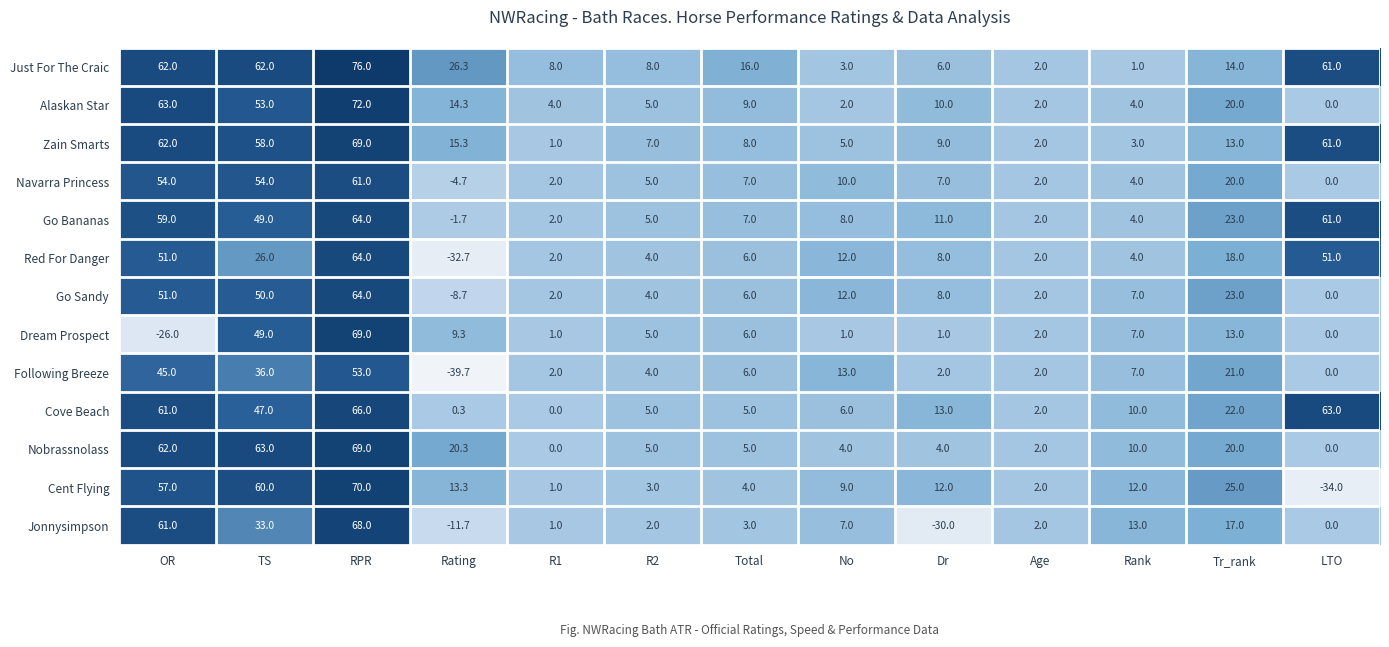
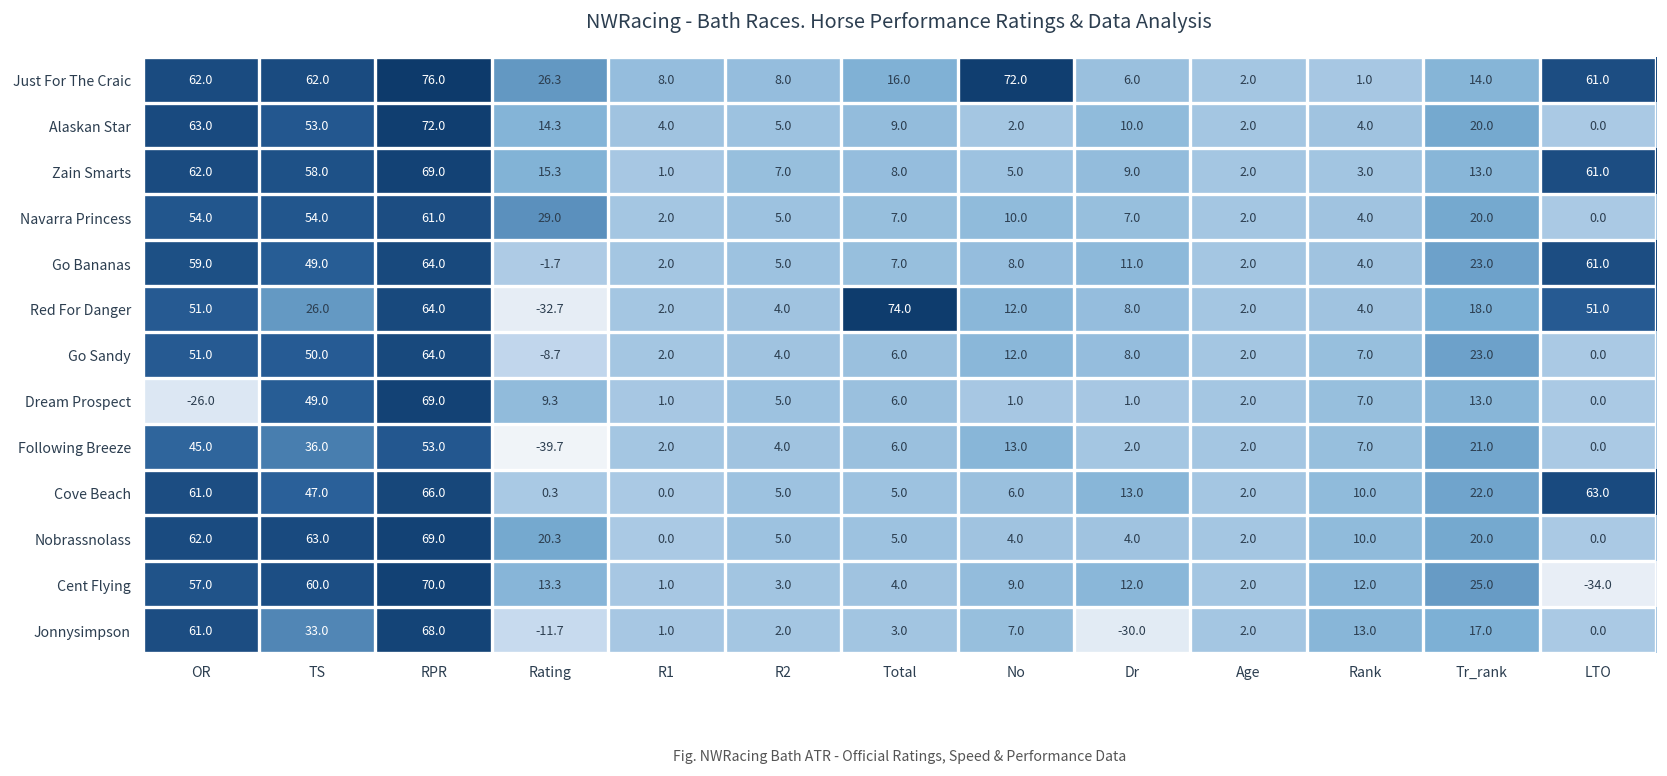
  {
    "Just For The Craic": {
      "OR": 62.0,
      "TS": 62.0,
      "RPR": 76.0,
      "Rating": 26.3,
      "R1": 8.0,
      "R2": 8.0,
      "Total": 16.0,
-     "No": 3.0,
+     "No": 72.0,
      "Dr": 6.0,
      "Age": 2.0,
      "Rank": 1.0,
      "Tr_rank": 14.0,
      "LTO": 61.0
    },
    "Alaskan Star": {
      "OR": 63.0,
      "TS": 53.0,
      "RPR": 72.0,
      "Rating": 14.3,
      "R1": 4.0,
      "R2": 5.0,
      "Total": 9.0,
      "No": 2.0,
      "Dr": 10.0,
      "Age": 2.0,
      "Rank": 4.0,
      "Tr_rank": 20.0,
      "LTO": 0.0
    },
    "Zain Smarts": {
      "OR": 62.0,
      "TS": 58.0,
      "RPR": 69.0,
      "Rating": 15.3,
      "R1": 1.0,
      "R2": 7.0,
      "Total": 8.0,
      "No": 5.0,
      "Dr": 9.0,
      "Age": 2.0,
      "Rank": 3.0,
      "Tr_rank": 13.0,
      "LTO": 61.0
    },
    "Navarra Princess": {
      "OR": 54.0,
      "TS": 54.0,
      "RPR": 61.0,
-     "Rating": -4.7,
+     "Rating": 29.0,
      "R1": 2.0,
      "R2": 5.0,
      "Total": 7.0,
      "No": 10.0,
      "Dr": 7.0,
      "Age": 2.0,
      "Rank": 4.0,
      "Tr_rank": 20.0,
      "LTO": 0.0
    },
    "Go Bananas": {
      "OR": 59.0,
      "TS": 49.0,
      "RPR": 64.0,
      "Rating": -1.7,
      "R1": 2.0,
      "R2": 5.0,
      "Total": 7.0,
      "No": 8.0,
      "Dr": 11.0,
      "Age": 2.0,
      "Rank": 4.0,
      "Tr_rank": 23.0,
      "LTO": 61.0
    },
    "Red For Danger": {
      "OR": 51.0,
      "TS": 26.0,
      "RPR": 64.0,
      "Rating": -32.7,
      "R1": 2.0,
      "R2": 4.0,
-     "Total": 6.0,
+     "Total": 74.0,
      "No": 12.0,
      "Dr": 8.0,
      "Age": 2.0,
      "Rank": 4.0,
      "Tr_rank": 18.0,
      "LTO": 51.0
    },
    "Go Sandy": {
      "OR": 51.0,
      "TS": 50.0,
      "RPR": 64.0,
      "Rating": -8.7,
      "R1": 2.0,
      "R2": 4.0,
      "Total": 6.0,
      "No": 12.0,
      "Dr": 8.0,
      "Age": 2.0,
      "Rank": 7.0,
      "Tr_rank": 23.0,
      "LTO": 0.0
    },
    "Dream Prospect": {
      "OR": -26.0,
      "TS": 49.0,
      "RPR": 69.0,
      "Rating": 9.3,
      "R1": 1.0,
      "R2": 5.0,
      "Total": 6.0,
      "No": 1.0,
      "Dr": 1.0,
      "Age": 2.0,
      "Rank": 7.0,
      "Tr_rank": 13.0,
      "LTO": 0.0
    },
    "Following Breeze": {
      "OR": 45.0,
      "TS": 36.0,
      "RPR": 53.0,
      "Rating": -39.7,
      "R1": 2.0,
      "R2": 4.0,
      "Total": 6.0,
      "No": 13.0,
      "Dr": 2.0,
      "Age": 2.0,
      "Rank": 7.0,
      "Tr_rank": 21.0,
      "LTO": 0.0
    },
    "Cove Beach": {
      "OR": 61.0,
      "TS": 47.0,
      "RPR": 66.0,
      "Rating": 0.3,
      "R1": 0.0,
      "R2": 5.0,
      "Total": 5.0,
      "No": 6.0,
      "Dr": 13.0,
      "Age": 2.0,
      "Rank": 10.0,
      "Tr_rank": 22.0,
      "LTO": 63.0
    },
    "Nobrassnolass": {
      "OR": 62.0,
      "TS": 63.0,
      "RPR": 69.0,
      "Rating": 20.3,
      "R1": 0.0,
      "R2": 5.0,
      "Total": 5.0,
      "No": 4.0,
      "Dr": 4.0,
      "Age": 2.0,
      "Rank": 10.0,
      "Tr_rank": 20.0,
      "LTO": 0.0
    },
    "Cent Flying": {
      "OR": 57.0,
      "TS": 60.0,
      "RPR": 70.0,
      "Rating": 13.3,
      "R1": 1.0,
      "R2": 3.0,
      "Total": 4.0,
      "No": 9.0,
      "Dr": 12.0,
      "Age": 2.0,
      "Rank": 12.0,
      "Tr_rank": 25.0,
      "LTO": -34.0
    },
    "Jonnysimpson": {
      "OR": 61.0,
      "TS": 33.0,
      "RPR": 68.0,
      "Rating": -11.7,
      "R1": 1.0,
      "R2": 2.0,
      "Total": 3.0,
      "No": 7.0,
      "Dr": -30.0,
      "Age": 2.0,
      "Rank": 13.0,
      "Tr_rank": 17.0,
      "LTO": 0.0
    }
  }
